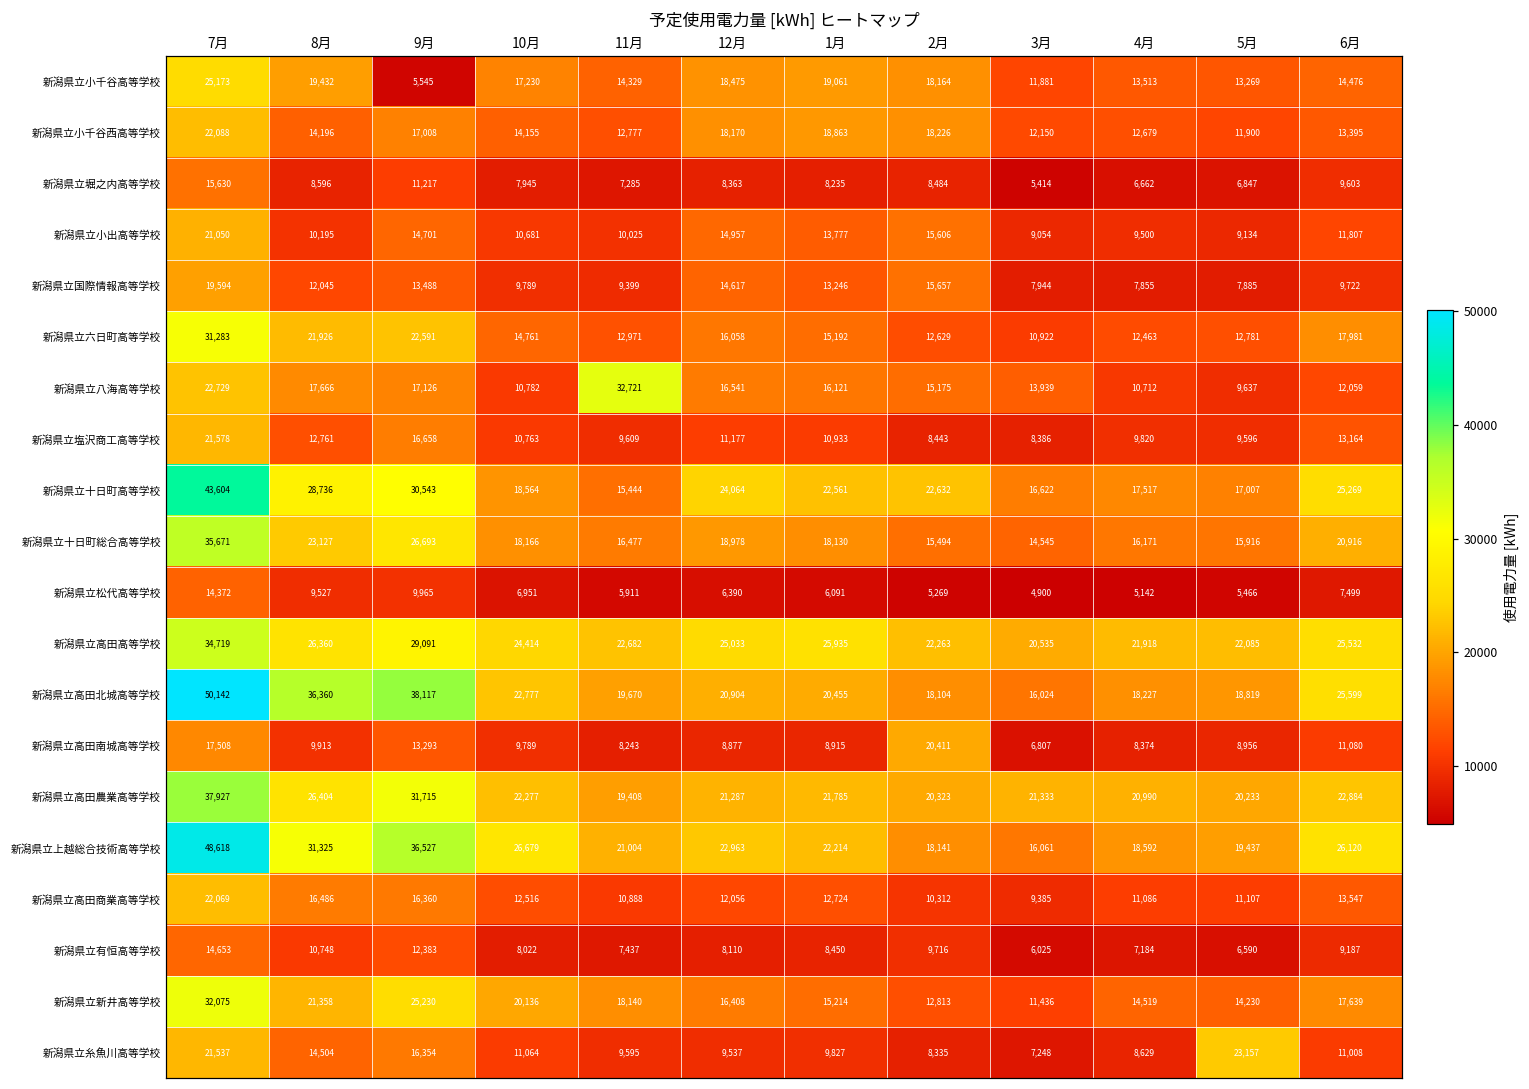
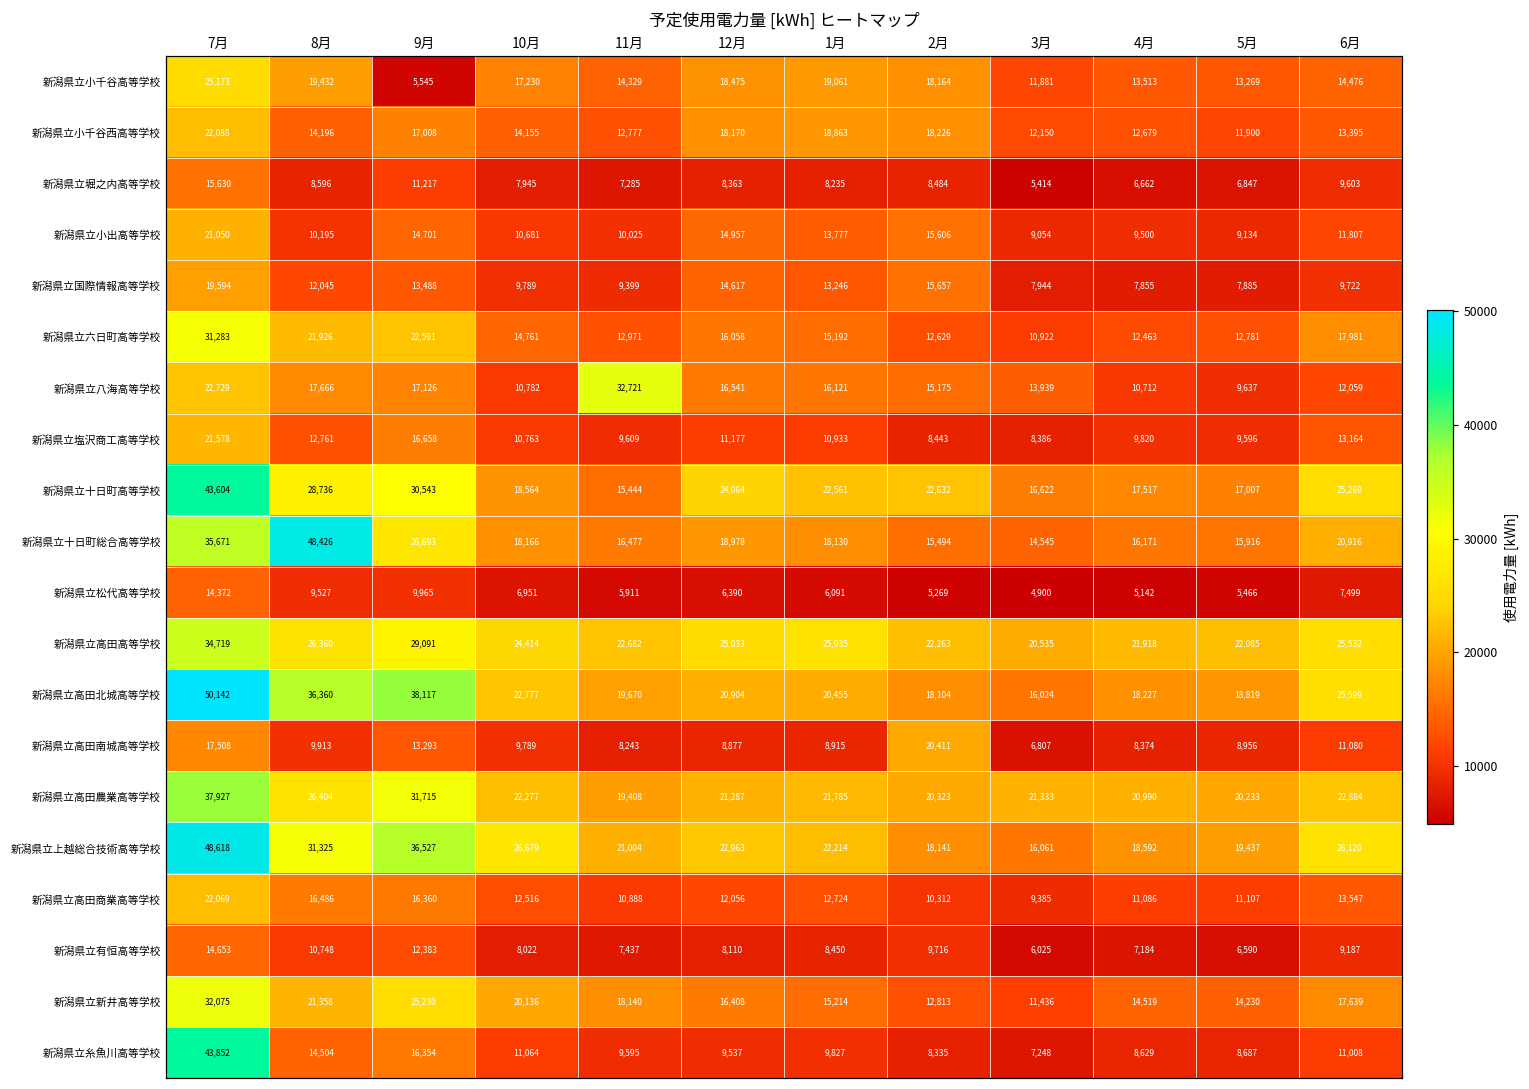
  {
    "新潟県立十日町総合高等学校": {
      "7月": "35,671",
-     "8月": "23,127",
+     "8月": "48,426",
      "9月": "26,693",
      "10月": "18,166",
      "11月": "16,477",
      "12月": "18,978",
      "1月": "18,130",
      "2月": "15,494",
      "3月": "14,545",
      "4月": "16,171",
      "5月": "15,916",
      "6月": "20,916"
    },
    "新潟県立糸魚川高等学校": {
-     "7月": "21,537",
+     "7月": "43,852",
      "8月": "14,504",
      "9月": "16,354",
      "10月": "11,064",
      "11月": "9,595",
      "12月": "9,537",
      "1月": "9,827",
      "2月": "8,335",
      "3月": "7,248",
      "4月": "8,629",
-     "5月": "23,157",
+     "5月": "8,687",
      "6月": "11,008"
    }
  }
